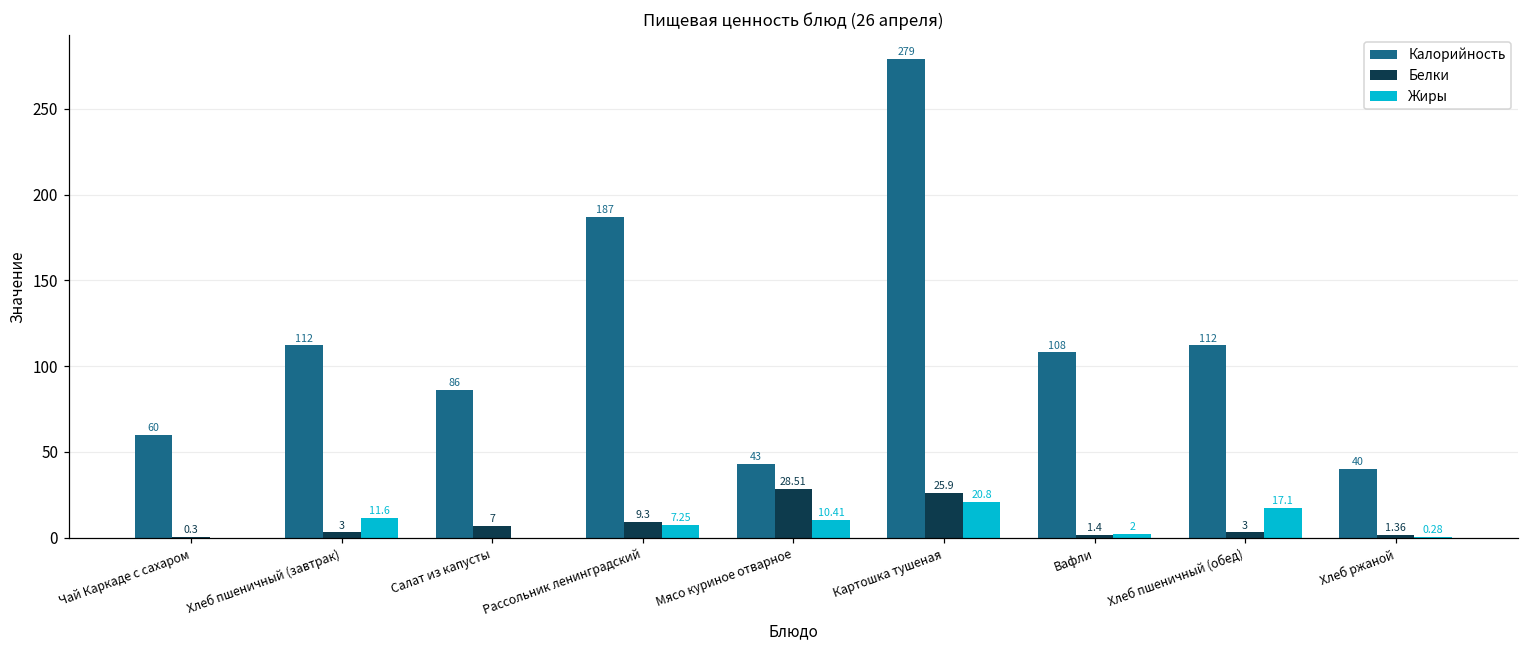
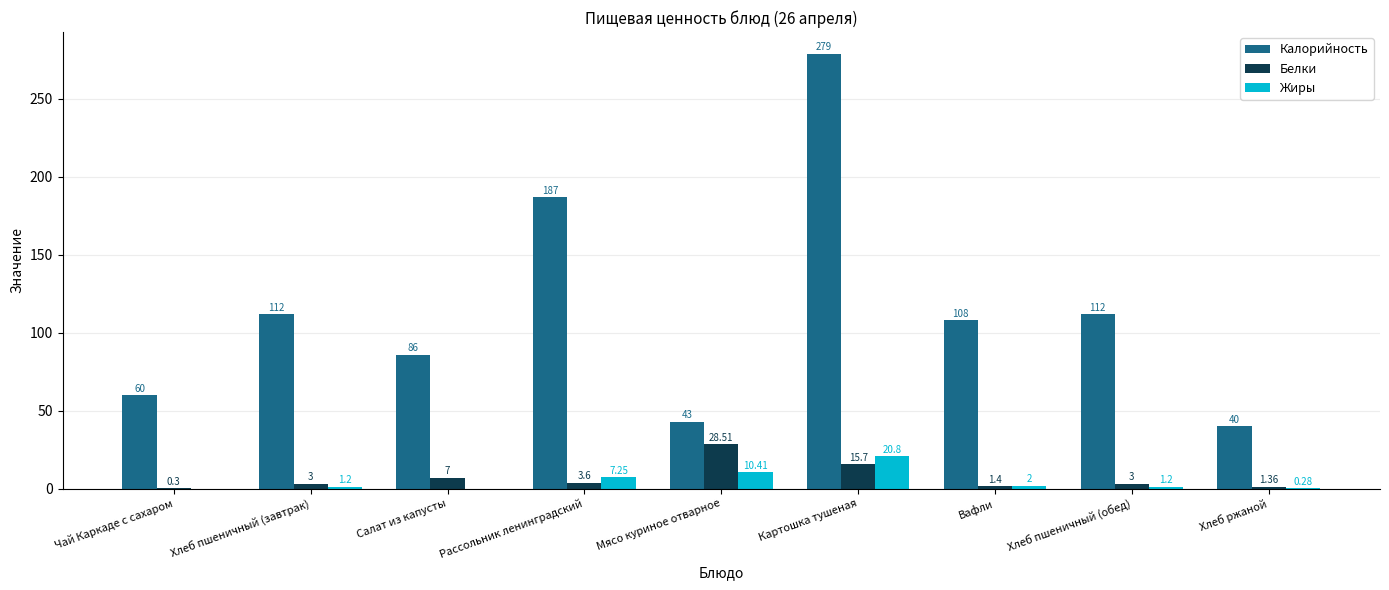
  {
    "Калорийность": {
      "Чай Каркаде с сахаром": 60,
      "Хлеб пшеничный (завтрак)": 112,
      "Салат из капусты": 86,
      "Рассольник ленинградский": 187,
      "Мясо куриное отварное": 43,
      "Картошка тушеная": 279,
      "Вафли": 108,
      "Хлеб пшеничный (обед)": 112,
      "Хлеб ржаной": 40
    },
    "Белки": {
      "Чай Каркаде с сахаром": 0.3,
      "Хлеб пшеничный (завтрак)": 3,
      "Салат из капусты": 7,
-     "Рассольник ленинградский": 9.3,
+     "Рассольник ленинградский": 3.6,
      "Мясо куриное отварное": 28.51,
-     "Картошка тушеная": 25.9,
+     "Картошка тушеная": 15.7,
      "Вафли": 1.4,
      "Хлеб пшеничный (обед)": 3,
      "Хлеб ржаной": 1.36
    },
    "Жиры": {
-     "Хлеб пшеничный (завтрак)": 11.6,
+     "Хлеб пшеничный (завтрак)": 1.2,
      "Рассольник ленинградский": 7.25,
      "Мясо куриное отварное": 10.41,
      "Картошка тушеная": 20.8,
      "Вафли": 2,
-     "Хлеб пшеничный (обед)": 17.1,
+     "Хлеб пшеничный (обед)": 1.2,
      "Хлеб ржаной": 0.28
    }
  }
